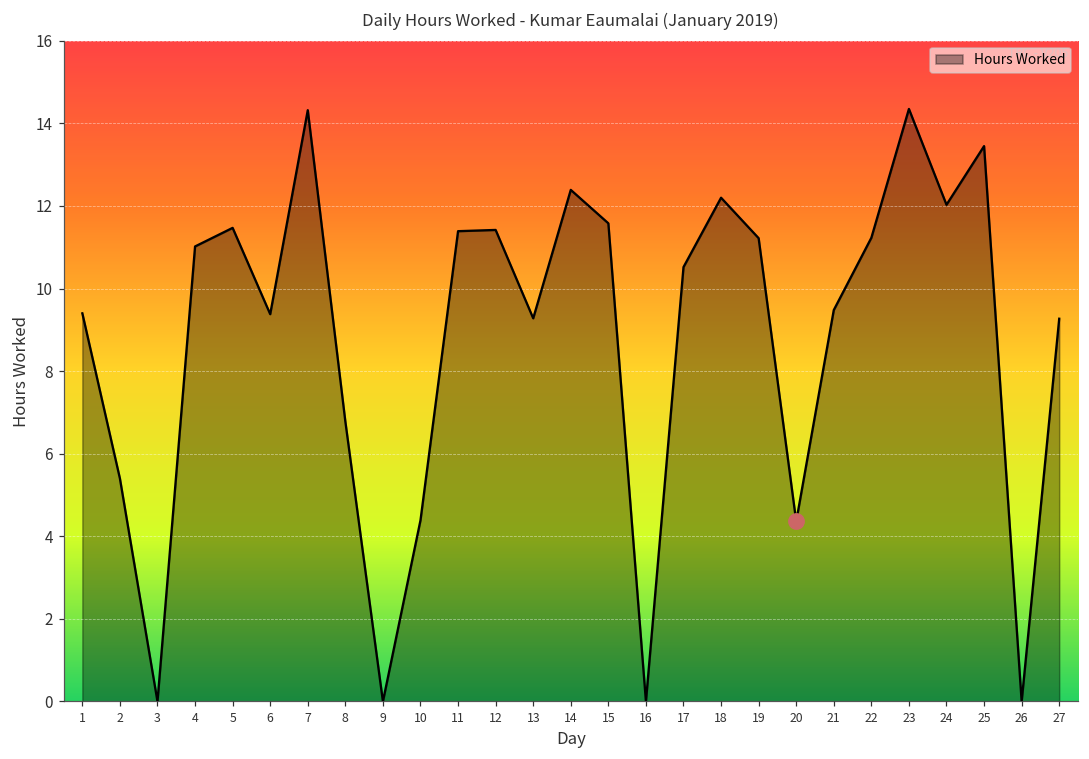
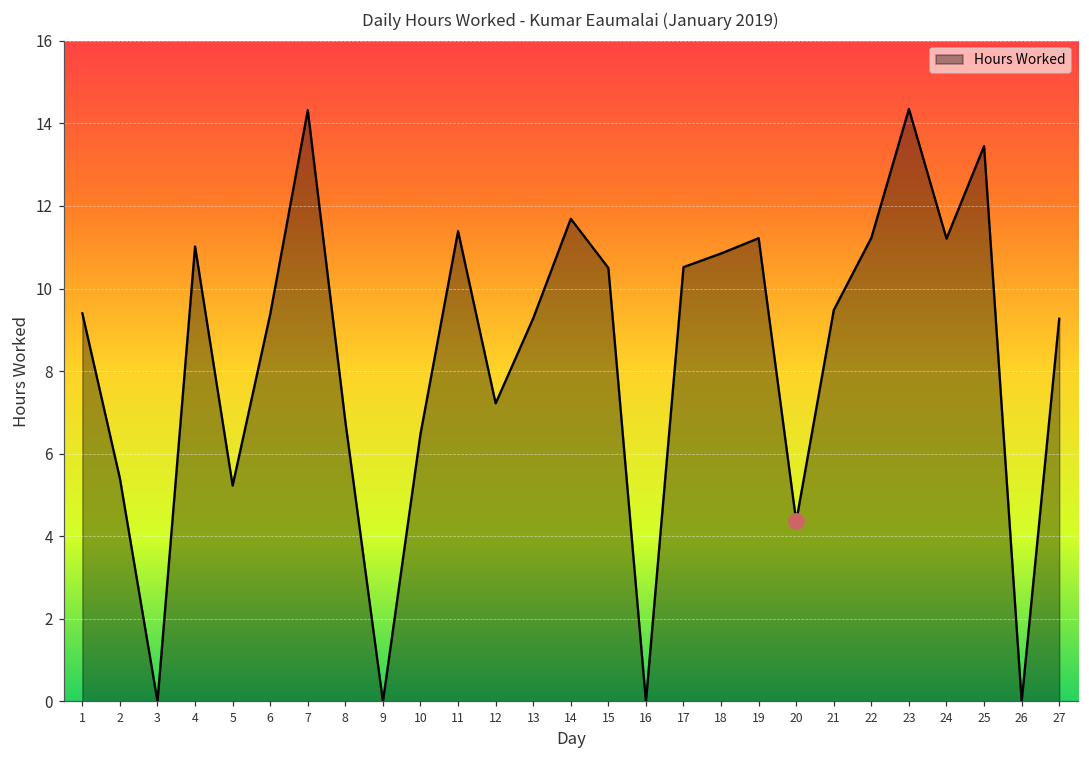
  {
    "Hours Worked": {
      "1": 9.4,
      "2": 5.4,
      "3": 0.0,
      "4": 11.0,
-     "5": 11.5,
+     "5": 5.2,
      "6": 9.4,
      "7": 14.3,
      "8": 6.8,
      "9": 0.0,
-     "10": 4.4,
+     "10": 6.5,
      "11": 11.4,
-     "12": 11.4,
+     "12": 7.2,
      "13": 9.3,
-     "14": 12.4,
-     "15": 11.6,
+     "14": 11.7,
+     "15": 10.5,
      "16": 0.0,
      "17": 10.5,
-     "18": 12.2,
+     "18": 10.9,
      "19": 11.2,
      "21": 9.5,
      "22": 11.2,
      "23": 14.4,
-     "24": 12.0,
+     "24": 11.2,
      "25": 13.5,
      "26": 0.0,
      "27": 9.3
    }
  }
